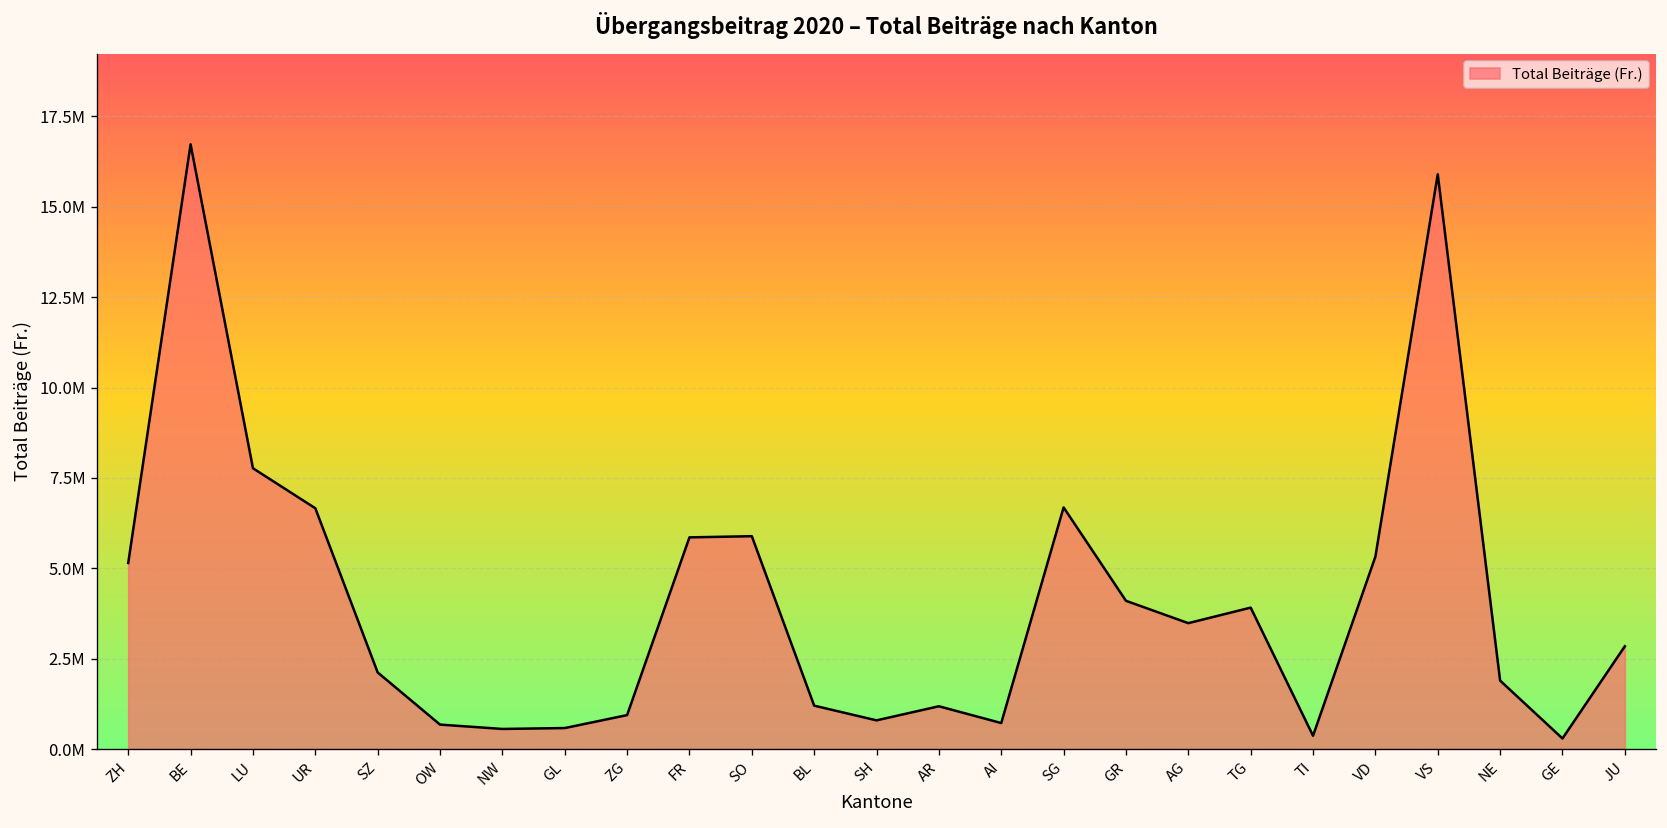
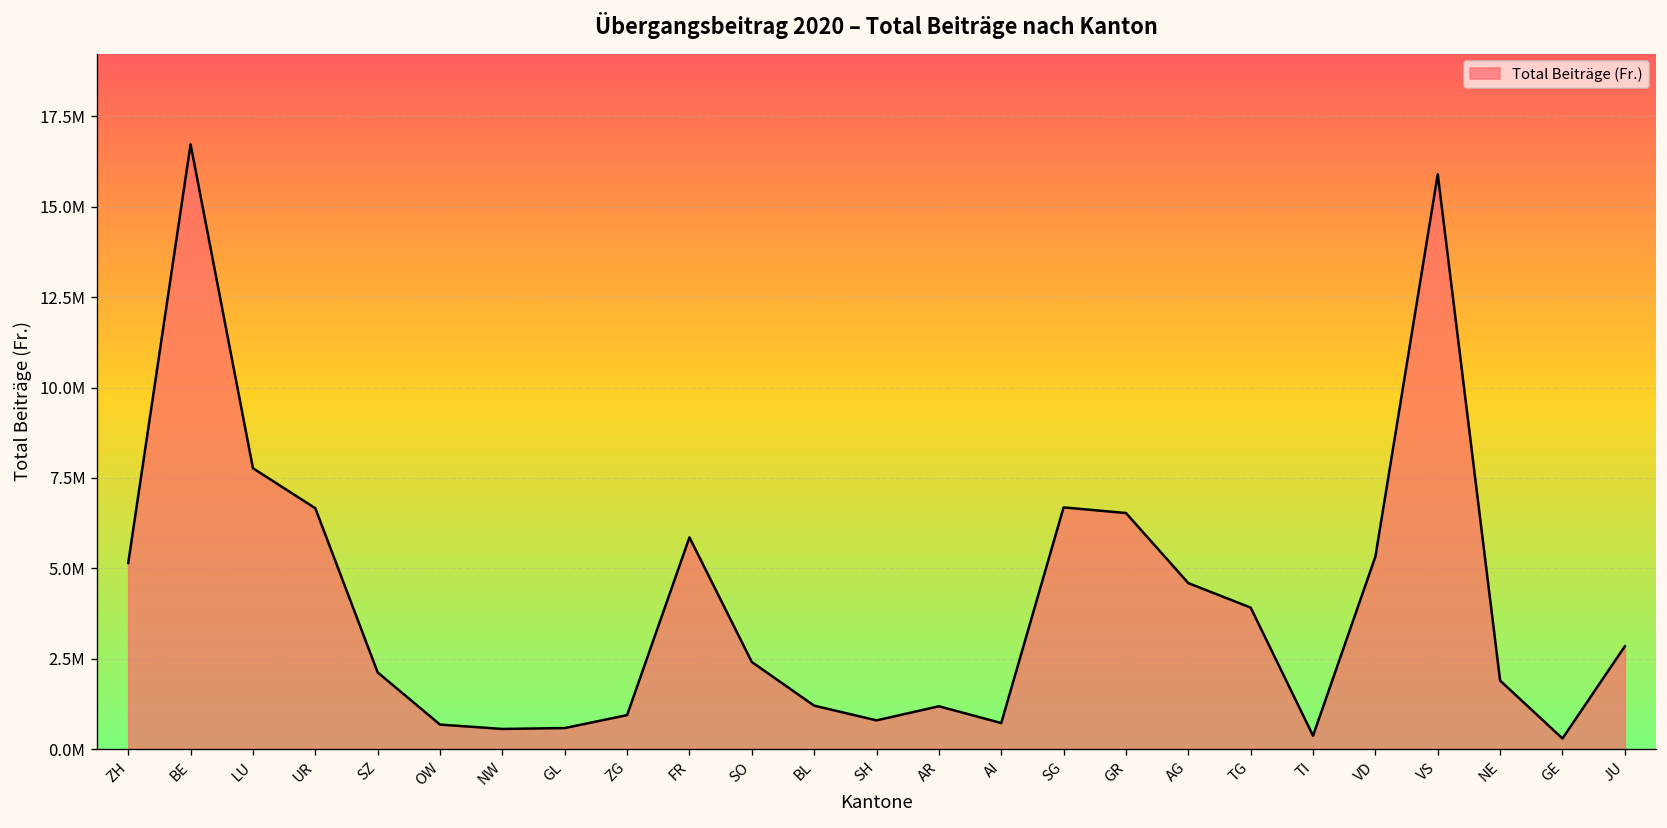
  {
    "ZH": 5100000,
    "BE": 16700000,
    "LU": 7800000,
    "UR": 6700000,
    "SZ": 2100000,
    "OW": 700000,
    "NW": 600000,
    "GL": 600000,
    "ZG": 900000,
    "FR": 5900000,
-   "SO": 5900000,
+   "SO": 2400000,
    "BL": 1200000,
    "SH": 800000,
    "AR": 1200000,
    "AI": 700000,
    "SG": 6700000,
-   "GR": 4100000,
-   "AG": 3500000,
+   "GR": 6500000,
+   "AG": 4600000,
    "TG": 3900000,
    "TI": 400000,
    "VD": 5300000,
    "VS": 15900000,
    "NE": 1900000,
    "GE": 300000,
    "JU": 2800000
  }
